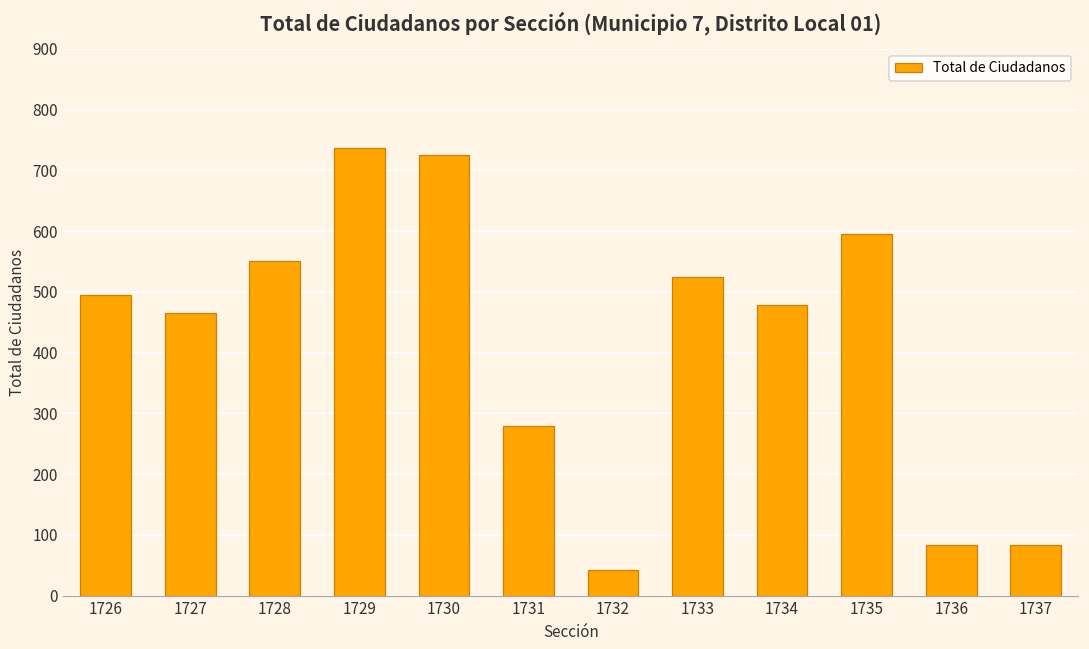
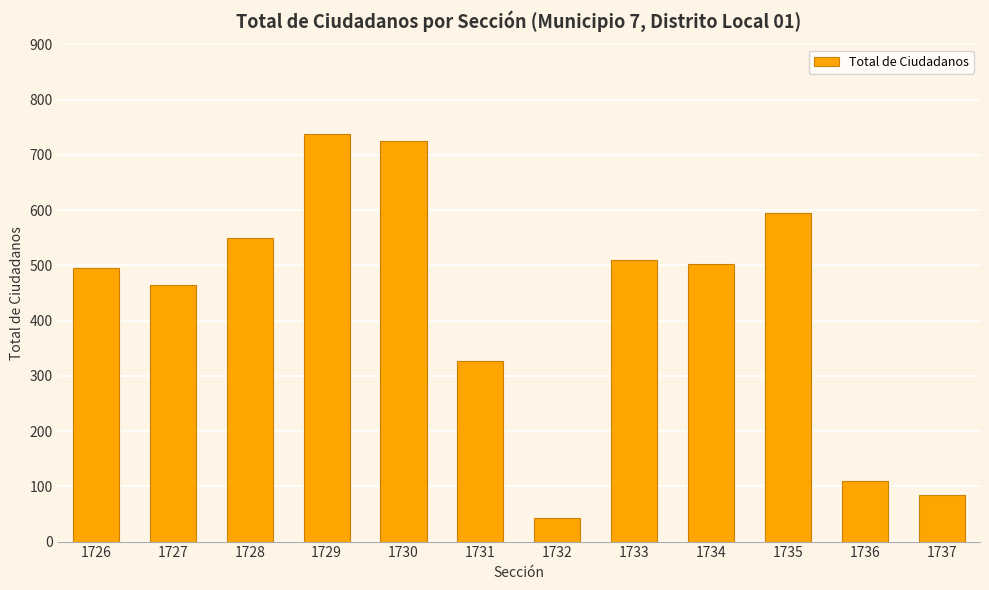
  {
    "1726": 500,
    "1727": 470,
    "1728": 550,
    "1729": 740,
    "1730": 730,
-   "1731": 280,
+   "1731": 330,
    "1732": 40,
-   "1733": 530,
-   "1734": 480,
+   "1733": 510,
+   "1734": 500,
    "1735": 600,
-   "1736": 80,
+   "1736": 110,
    "1737": 80
  }
